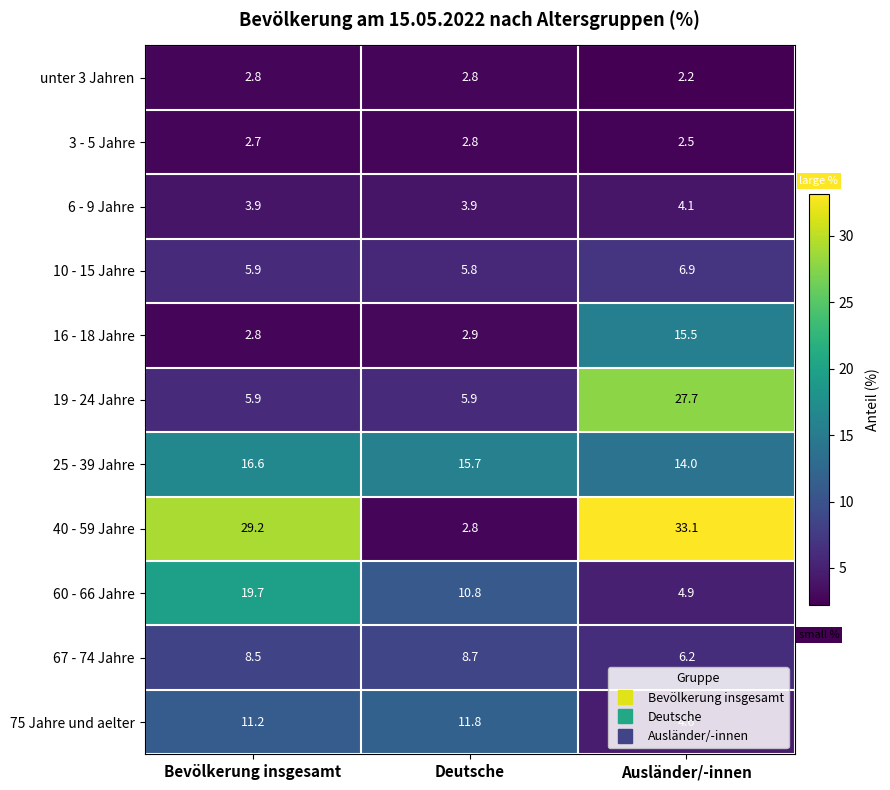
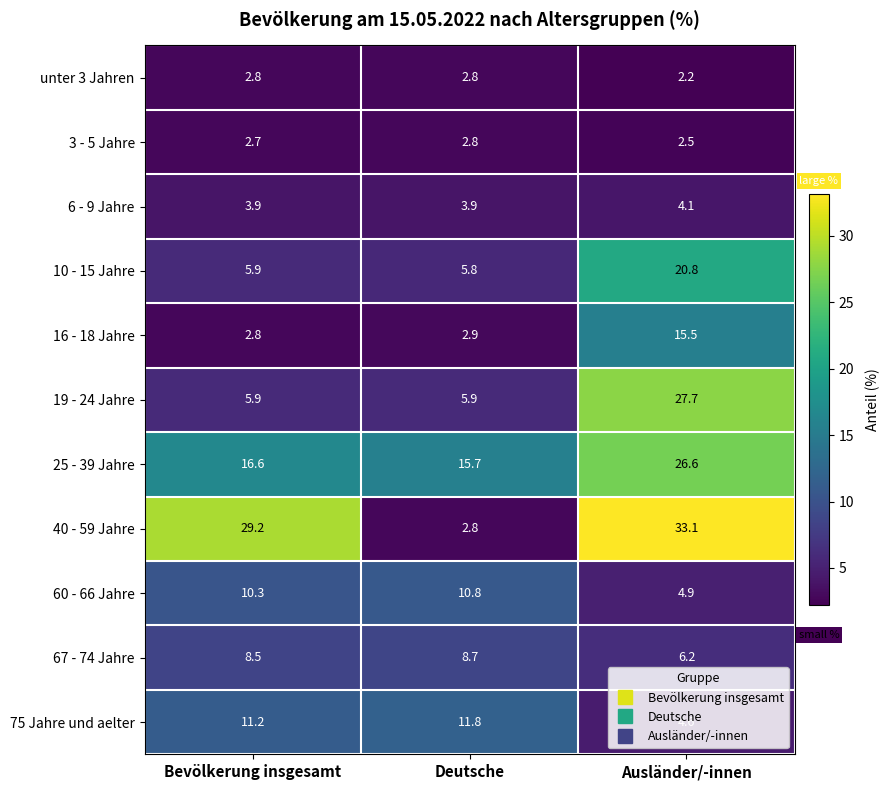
  {
    "unter 3 Jahren": {
      "Bevölkerung insgesamt": 2.8,
      "Deutsche": 2.8,
      "Ausländer/-innen": 2.2
    },
    "3 - 5 Jahre": {
      "Bevölkerung insgesamt": 2.7,
      "Deutsche": 2.8,
      "Ausländer/-innen": 2.5
    },
    "6 - 9 Jahre": {
      "Bevölkerung insgesamt": 3.9,
      "Deutsche": 3.9,
      "Ausländer/-innen": 4.1
    },
    "10 - 15 Jahre": {
      "Bevölkerung insgesamt": 5.9,
      "Deutsche": 5.8,
-     "Ausländer/-innen": 6.9
+     "Ausländer/-innen": 20.8
    },
    "16 - 18 Jahre": {
      "Bevölkerung insgesamt": 2.8,
      "Deutsche": 2.9,
      "Ausländer/-innen": 15.5
    },
    "19 - 24 Jahre": {
      "Bevölkerung insgesamt": 5.9,
      "Deutsche": 5.9,
      "Ausländer/-innen": 27.7
    },
    "25 - 39 Jahre": {
      "Bevölkerung insgesamt": 16.6,
      "Deutsche": 15.7,
-     "Ausländer/-innen": 14.0
+     "Ausländer/-innen": 26.6
    },
    "40 - 59 Jahre": {
      "Bevölkerung insgesamt": 29.2,
      "Deutsche": 2.8,
      "Ausländer/-innen": 33.1
    },
    "60 - 66 Jahre": {
-     "Bevölkerung insgesamt": 19.7,
+     "Bevölkerung insgesamt": 10.3,
      "Deutsche": 10.8,
      "Ausländer/-innen": 4.9
    },
    "67 - 74 Jahre": {
      "Bevölkerung insgesamt": 8.5,
      "Deutsche": 8.7,
      "Ausländer/-innen": 6.2
    },
    "75 Jahre und aelter": {
      "Bevölkerung insgesamt": 11.2,
      "Deutsche": 11.8
    }
  }
